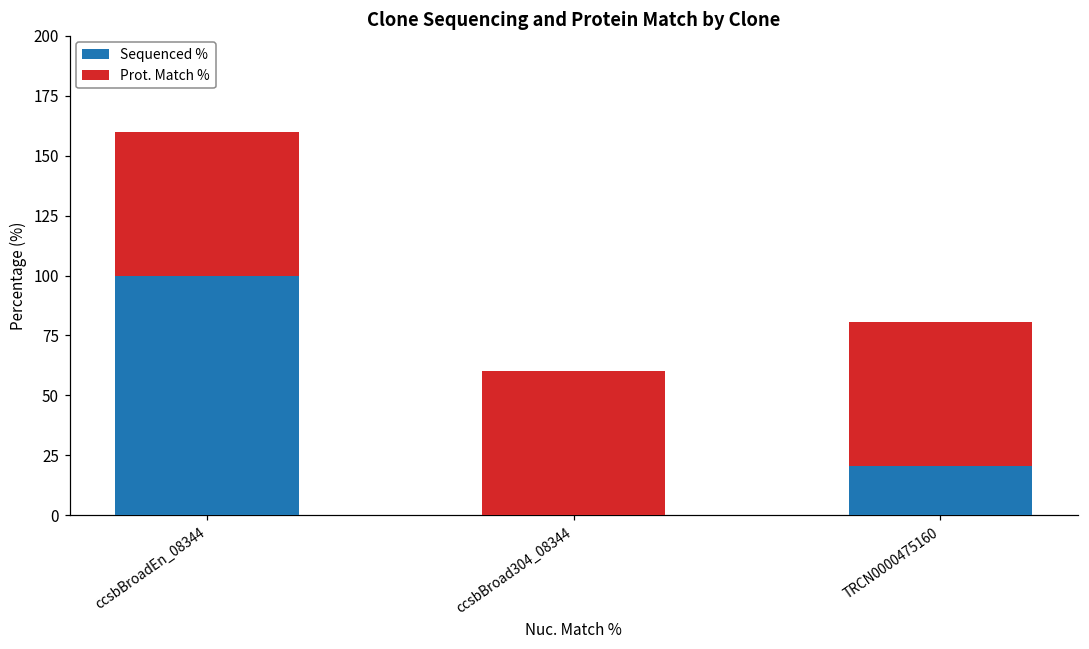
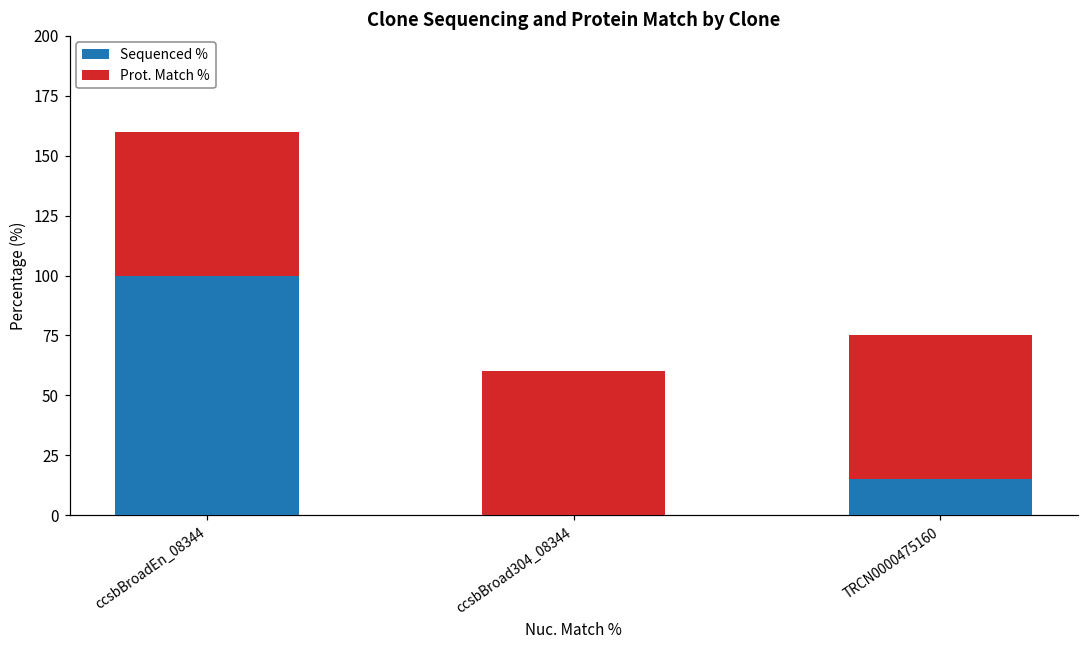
  {
    "Sequenced %": {
      "ccsbBroadEn_08344": 100,
      "ccsbBroad304_08344": 0,
-     "TRCN0000475160": 21
+     "TRCN0000475160": 15
    },
    "Prot. Match %": {
      "ccsbBroadEn_08344": 60,
      "ccsbBroad304_08344": 60,
      "TRCN0000475160": 60
    }
  }
